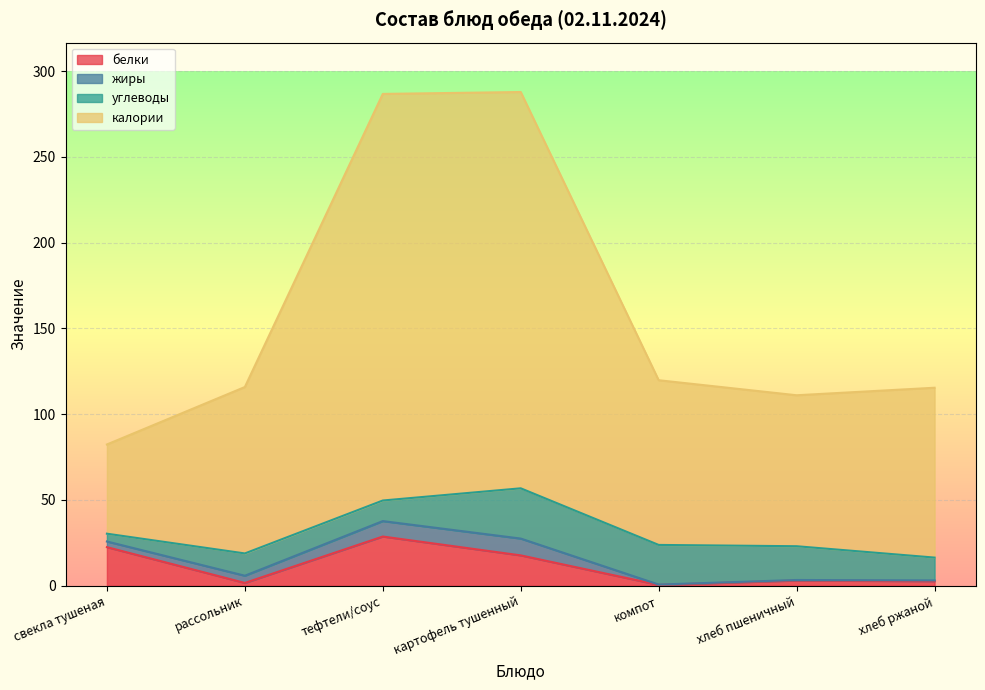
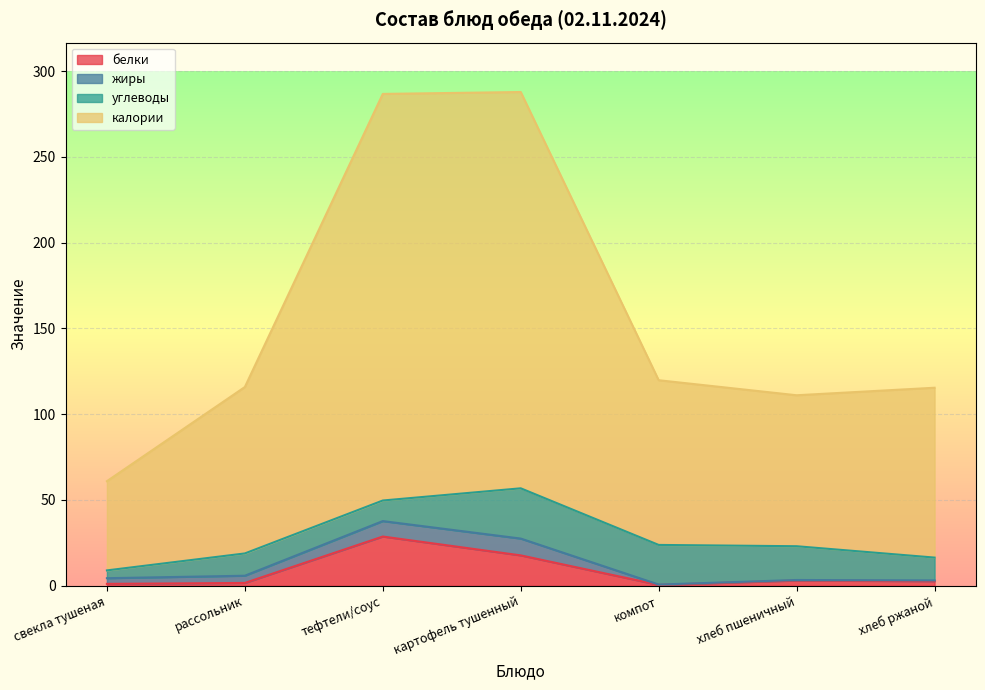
  {
    "белки": {
-     "свекла тушеная": 23,
+     "свекла тушеная": 1,
      "рассольник": 2,
      "тефтели/соус": 29,
      "картофель тушенный": 18
    },
    "калории": {
      "свекла тушеная": 52,
      "рассольник": 97,
      "тефтели/соус": 237,
      "картофель тушенный": 231,
      "компот": 96,
      "хлеб пшеничный": 88,
      "хлеб ржаной": 99
    }
  }
